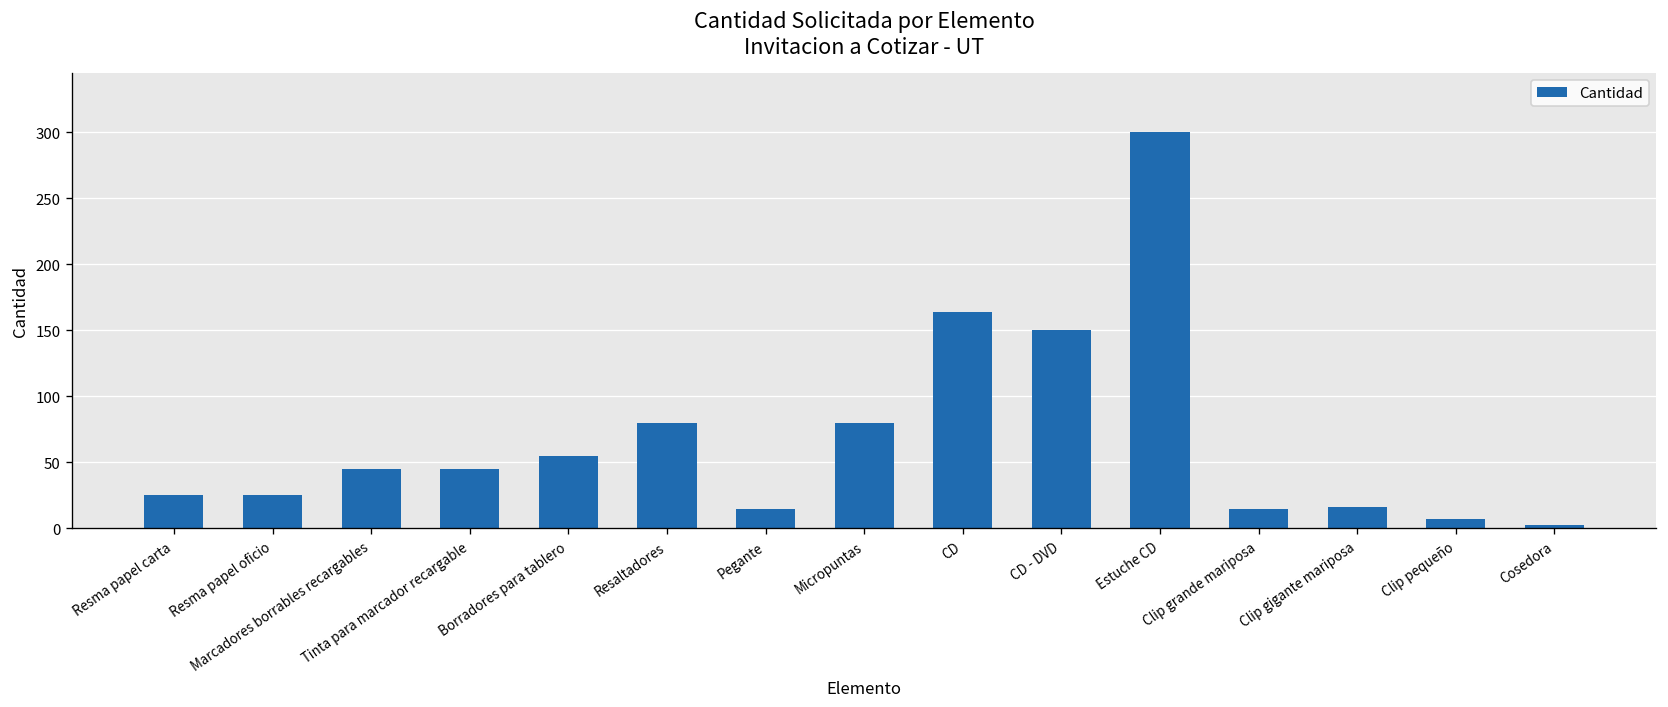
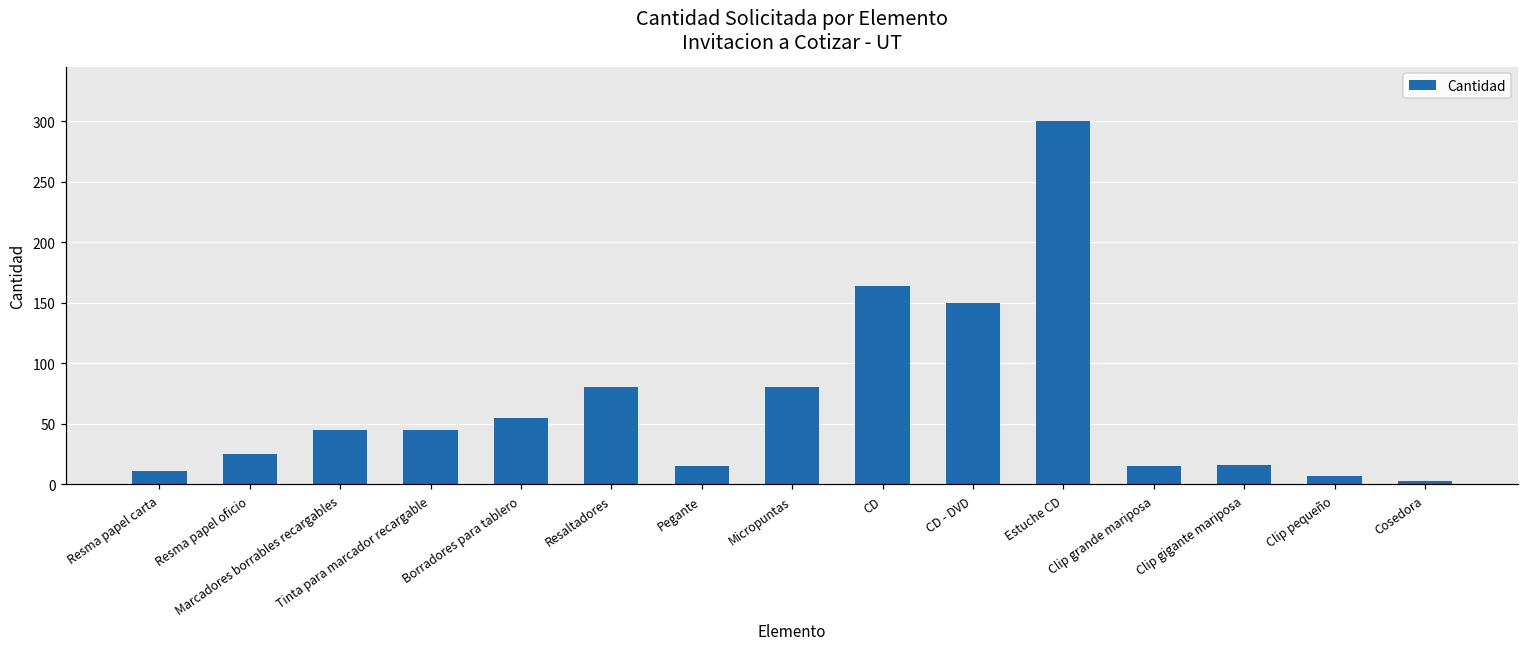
  {
-   "Resma papel carta": 25,
+   "Resma papel carta": 11,
    "Resma papel oficio": 25,
    "Marcadores borrables recargables": 45,
    "Tinta para marcador recargable": 45,
    "Borradores para tablero": 55,
    "Resaltadores": 80,
    "Pegante": 15,
    "Micropuntas": 80,
    "CD": 164,
    "CD - DVD": 150,
    "Estuche CD": 300,
    "Clip grande mariposa": 15,
    "Clip gigante mariposa": 16,
    "Clip pequeño": 7,
    "Cosedora": 3
  }
